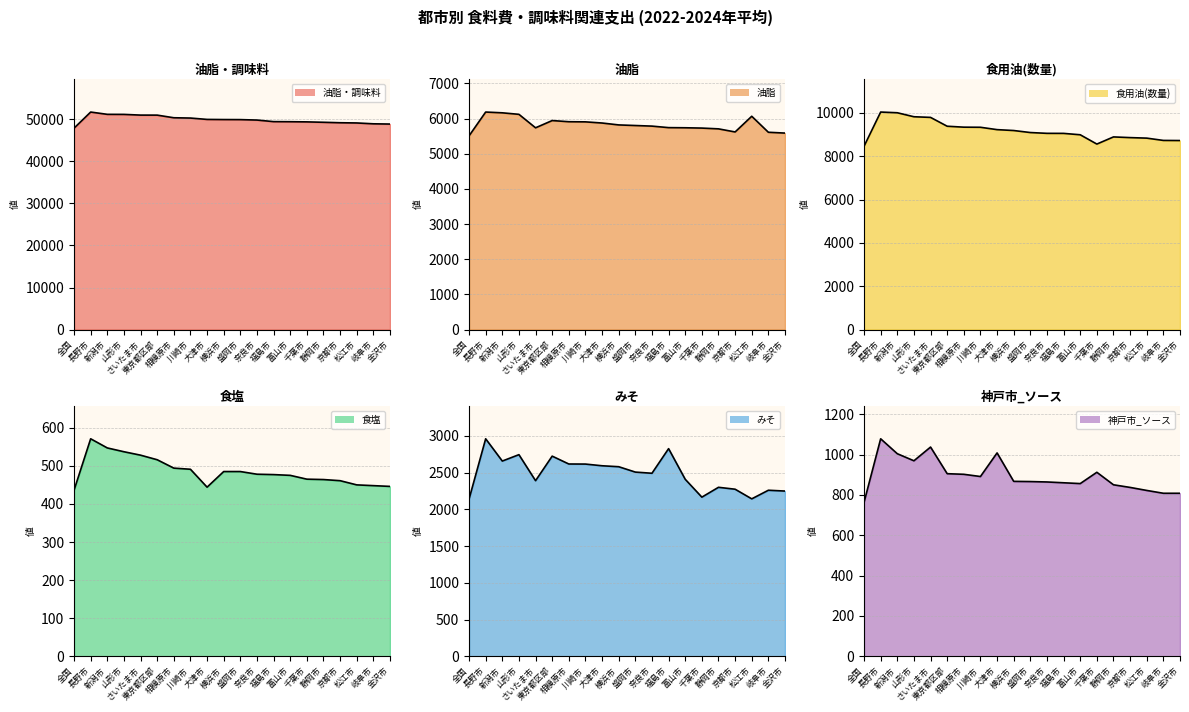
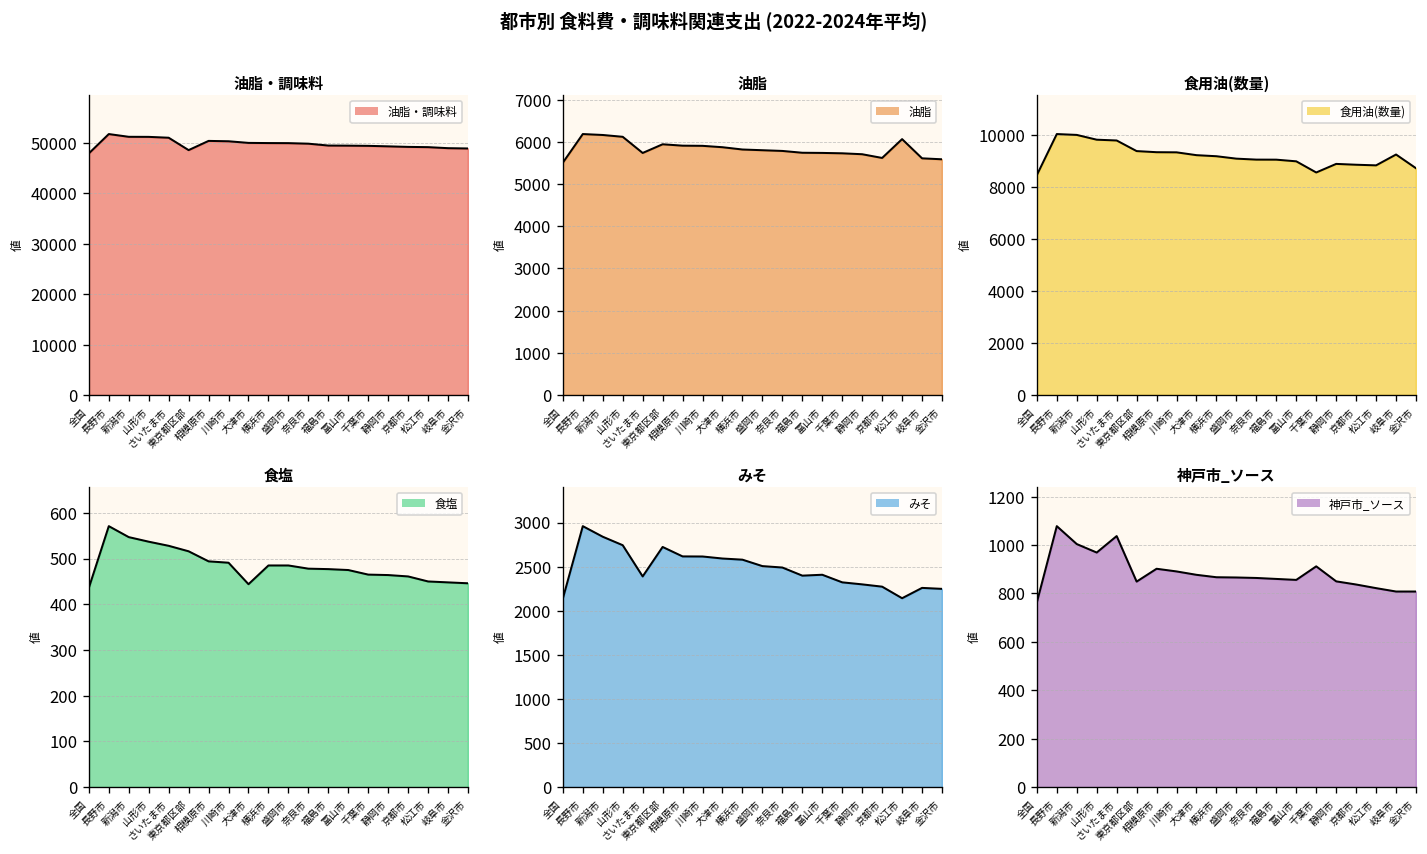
  {
    "油脂・調味料": {
      "全国": 48000,
      "長野市": 52000,
      "新潟市": 51000,
      "山形市": 51000,
      "さいたま市": 51000,
-     "東京都区部": 51000,
+     "東京都区部": 49000,
      "相模原市": 50000,
      "川崎市": 50000,
      "大津市": 50000,
      "横浜市": 50000,
      "盛岡市": 50000,
      "奈良市": 50000,
      "福島市": 49000,
      "富山市": 49000,
      "千葉市": 49000,
      "静岡市": 49000,
      "京都市": 49000,
      "松江市": 49000,
      "岐阜市": 49000,
      "金沢市": 49000
    },
    "油脂": {
      "全国": 5500,
      "長野市": 6200,
      "新潟市": 6200,
      "山形市": 6100,
      "さいたま市": 5700,
      "東京都区部": 5900,
      "相模原市": 5900,
      "川崎市": 5900,
      "大津市": 5900,
      "横浜市": 5800,
      "盛岡市": 5800,
      "奈良市": 5800,
      "福島市": 5700,
      "富山市": 5700,
      "千葉市": 5700,
      "静岡市": 5700,
      "京都市": 5600,
      "松江市": 6100,
      "岐阜市": 5600,
      "金沢市": 5600
    },
    "食用油(数量)": {
      "全国": 8500,
      "長野市": 10000,
      "新潟市": 10000,
      "山形市": 9800,
      "さいたま市": 9800,
      "東京都区部": 9400,
      "相模原市": 9300,
      "川崎市": 9300,
      "大津市": 9200,
      "横浜市": 9200,
      "盛岡市": 9100,
      "奈良市": 9100,
      "福島市": 9100,
      "富山市": 9000,
      "千葉市": 8600,
      "静岡市": 8900,
      "京都市": 8900,
      "松江市": 8800,
-     "岐阜市": 8700,
+     "岐阜市": 9300,
      "金沢市": 8700
    },
    "食塩": {
      "全国": 440,
      "長野市": 570,
      "新潟市": 550,
      "山形市": 540,
      "さいたま市": 530,
      "東京都区部": 520,
      "相模原市": 490,
      "川崎市": 490,
      "大津市": 440,
      "横浜市": 490,
      "盛岡市": 490,
      "奈良市": 480,
      "福島市": 480,
      "富山市": 480,
      "千葉市": 470,
      "静岡市": 460,
      "京都市": 460,
      "松江市": 450,
      "岐阜市": 450,
      "金沢市": 450
    },
    "みそ": {
      "全国": 2100,
      "長野市": 3000,
-     "新潟市": 2700,
+     "新潟市": 2800,
      "山形市": 2700,
      "さいたま市": 2400,
      "東京都区部": 2700,
      "相模原市": 2600,
      "川崎市": 2600,
      "大津市": 2600,
      "横浜市": 2600,
      "盛岡市": 2500,
      "奈良市": 2500,
-     "福島市": 2800,
+     "福島市": 2400,
      "富山市": 2400,
-     "千葉市": 2200,
+     "千葉市": 2300,
      "静岡市": 2300,
      "京都市": 2300,
      "松江市": 2100,
      "岐阜市": 2300,
      "金沢市": 2200
    },
    "神戸市_ソース": {
      "全国": 760,
      "長野市": 1080,
      "新潟市": 1000,
      "山形市": 970,
      "さいたま市": 1040,
-     "東京都区部": 910,
+     "東京都区部": 850,
      "相模原市": 900,
      "川崎市": 890,
-     "大津市": 1010,
+     "大津市": 880,
      "横浜市": 870,
      "盛岡市": 870,
      "奈良市": 860,
      "福島市": 860,
      "富山市": 860,
      "千葉市": 910,
      "静岡市": 850,
      "京都市": 840,
      "松江市": 820,
      "岐阜市": 810,
      "金沢市": 810
    }
  }
